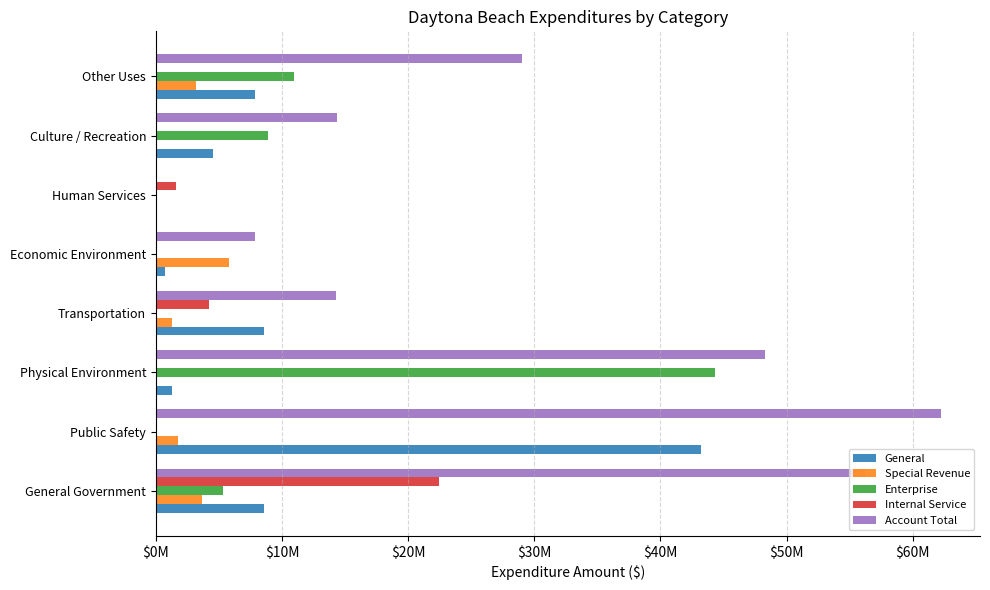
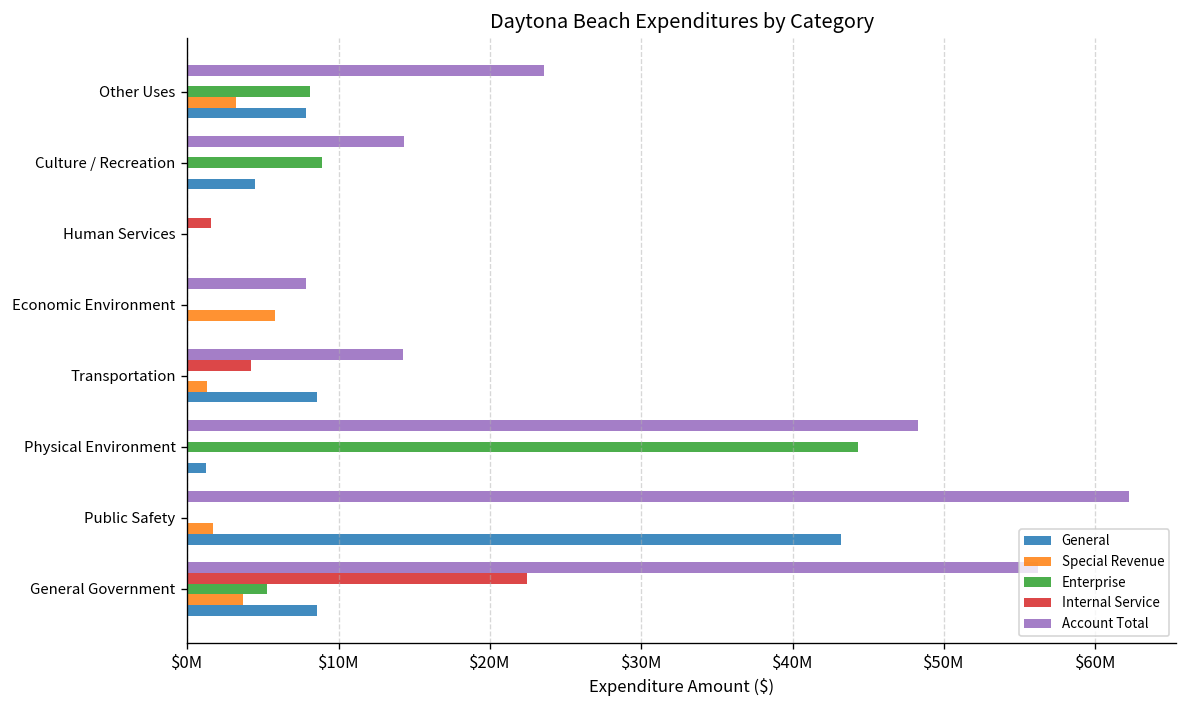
  {
    "General": {
      "Other Uses": "$7800000",
      "Culture / Recreation": "$4500000",
-     "Economic Environment": "$700000",
+     "Economic Environment": "$0",
      "Transportation": "$8600000",
      "Physical Environment": "$1300000",
      "Public Safety": "$43200000",
      "General Government": "$8600000"
    },
    "Special Revenue": {
      "Other Uses": "$3200000",
      "Culture / Recreation": "$0",
      "Human Services": "$0",
      "Economic Environment": "$5800000",
      "Transportation": "$1300000",
      "Physical Environment": "$0",
      "Public Safety": "$1700000",
      "General Government": "$3700000"
    },
    "Enterprise": {
-     "Other Uses": "$10900000",
+     "Other Uses": "$8100000",
      "Culture / Recreation": "$8900000",
      "Human Services": "$0",
      "Economic Environment": "$0",
      "Transportation": "$0",
      "Physical Environment": "$44300000",
      "Public Safety": "$0",
      "General Government": "$5300000"
    },
    "Internal Service": {
      "Culture / Recreation": "$0",
      "Human Services": "$1600000",
      "Economic Environment": "$0",
      "Transportation": "$4200000",
      "Physical Environment": "$0",
      "Public Safety": "$0",
      "General Government": "$22400000"
    },
    "Account Total": {
-     "Other Uses": "$29000000",
+     "Other Uses": "$23600000",
      "Culture / Recreation": "$14300000",
      "Economic Environment": "$7900000",
      "Transportation": "$14300000",
      "Physical Environment": "$48300000",
      "Public Safety": "$62200000"
    }
  }
